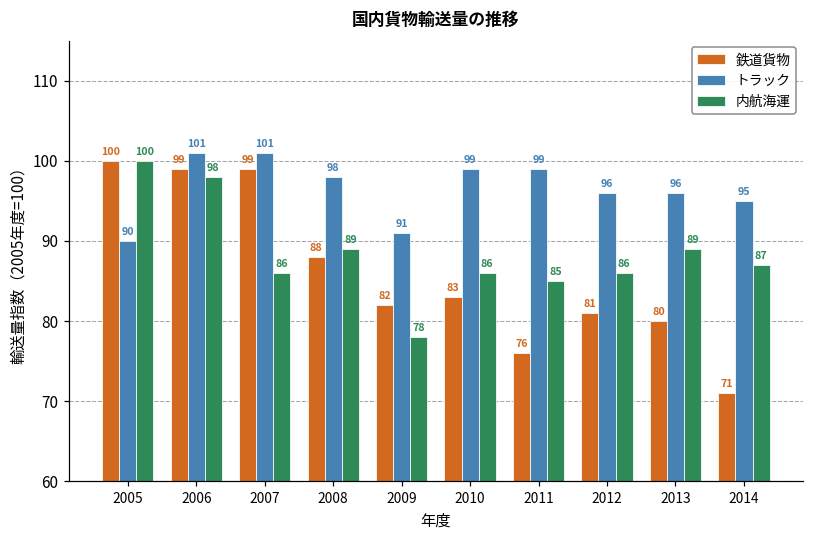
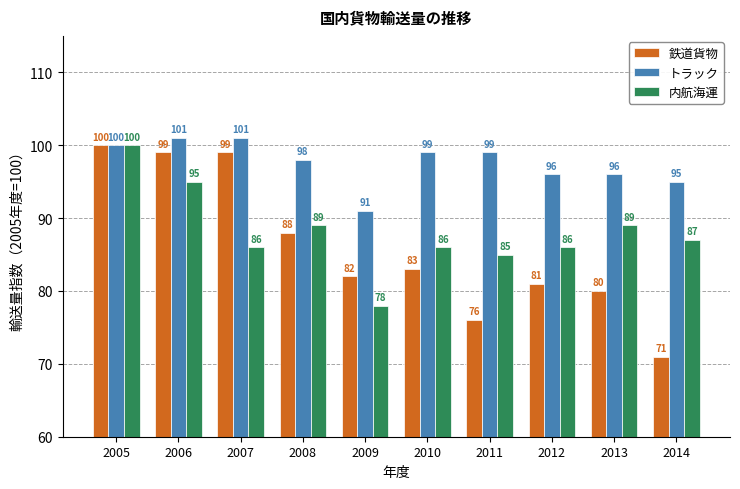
  {
    "鉄道貨物": {
      "2005": 100,
      "2006": 99,
      "2007": 99,
      "2008": 88,
      "2009": 82,
      "2010": 83,
      "2011": 76,
      "2012": 81,
      "2013": 80,
      "2014": 71
    },
    "トラック": {
-     "2005": 90,
+     "2005": 100,
      "2006": 101,
      "2007": 101,
      "2008": 98,
      "2009": 91,
      "2010": 99,
      "2011": 99,
      "2012": 96,
      "2013": 96,
      "2014": 95
    },
    "内航海運": {
      "2005": 100,
-     "2006": 98,
+     "2006": 95,
      "2007": 86,
      "2008": 89,
      "2009": 78,
      "2010": 86,
      "2011": 85,
      "2012": 86,
      "2013": 89,
      "2014": 87
    }
  }
